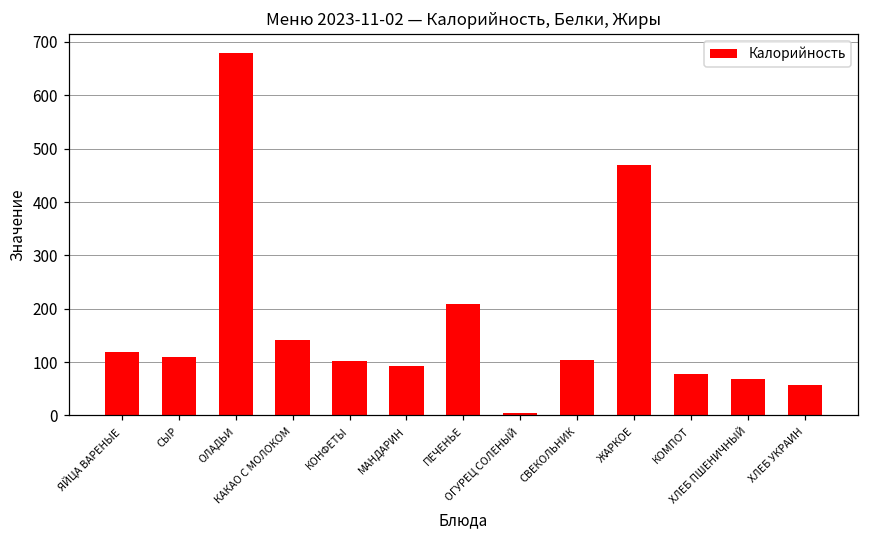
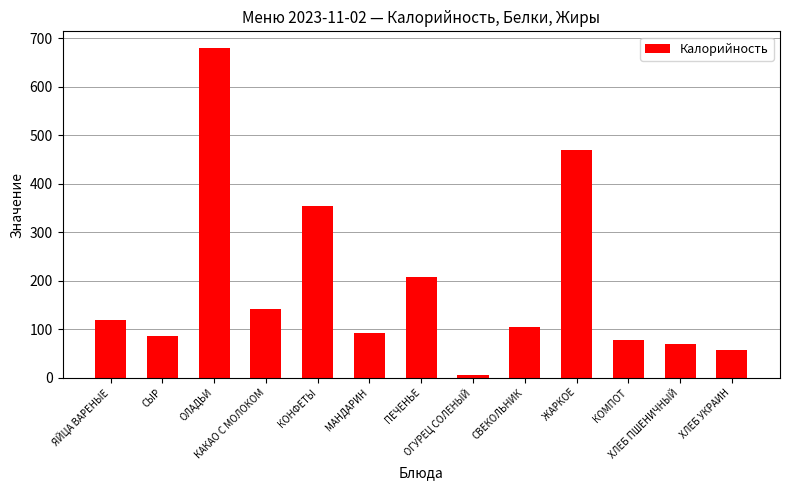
  {
    "ЯЙЦА ВАРЕНЫЕ": 120,
-   "СЫР": 110,
+   "СЫР": 90,
    "ОЛАДЬИ": 680,
    "КАКАО С МОЛОКОМ": 140,
-   "КОНФЕТЫ": 100,
+   "КОНФЕТЫ": 350,
    "МАНДАРИН": 90,
    "ПЕЧЕНЬЕ": 210,
    "СВЕКОЛЬНИК": 100,
    "ЖАРКОЕ": 470,
    "КОМПОТ": 80,
    "ХЛЕБ ПШЕНИЧНЫЙ": 70,
    "ХЛЕБ УКРАИН": 60
  }
